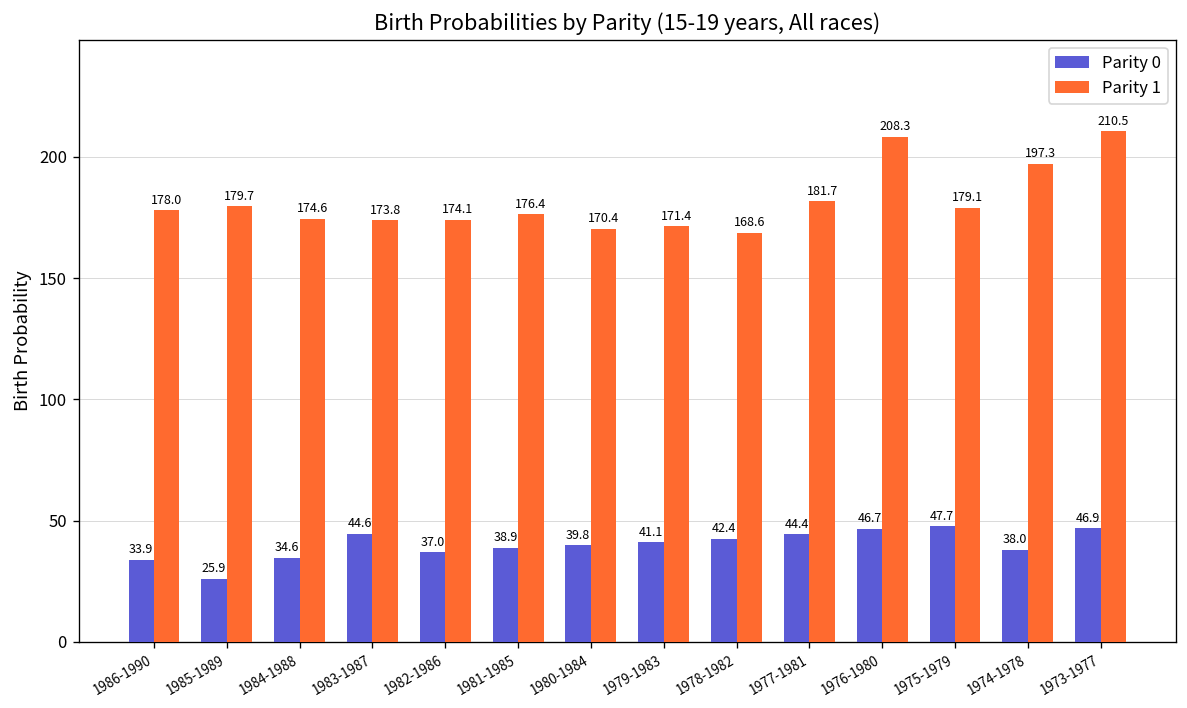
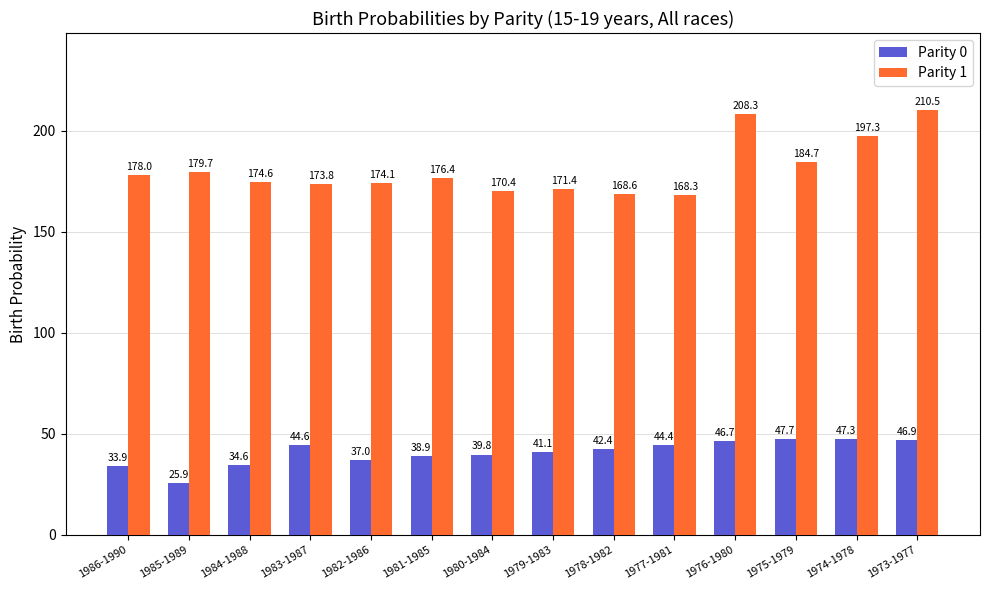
  {
    "Parity 0": {
      "1986-1990": 33.9,
      "1985-1989": 25.9,
      "1984-1988": 34.6,
      "1983-1987": 44.6,
      "1982-1986": 37.0,
      "1981-1985": 38.9,
      "1980-1984": 39.8,
      "1979-1983": 41.1,
      "1978-1982": 42.4,
      "1977-1981": 44.4,
      "1976-1980": 46.7,
      "1975-1979": 47.7,
-     "1974-1978": 38.0,
+     "1974-1978": 47.3,
      "1973-1977": 46.9
    },
    "Parity 1": {
      "1986-1990": 178.0,
      "1985-1989": 179.7,
      "1984-1988": 174.6,
      "1983-1987": 173.8,
      "1982-1986": 174.1,
      "1981-1985": 176.4,
      "1980-1984": 170.4,
      "1979-1983": 171.4,
      "1978-1982": 168.6,
-     "1977-1981": 181.7,
+     "1977-1981": 168.3,
      "1976-1980": 208.3,
-     "1975-1979": 179.1,
+     "1975-1979": 184.7,
      "1974-1978": 197.3,
      "1973-1977": 210.5
    }
  }
